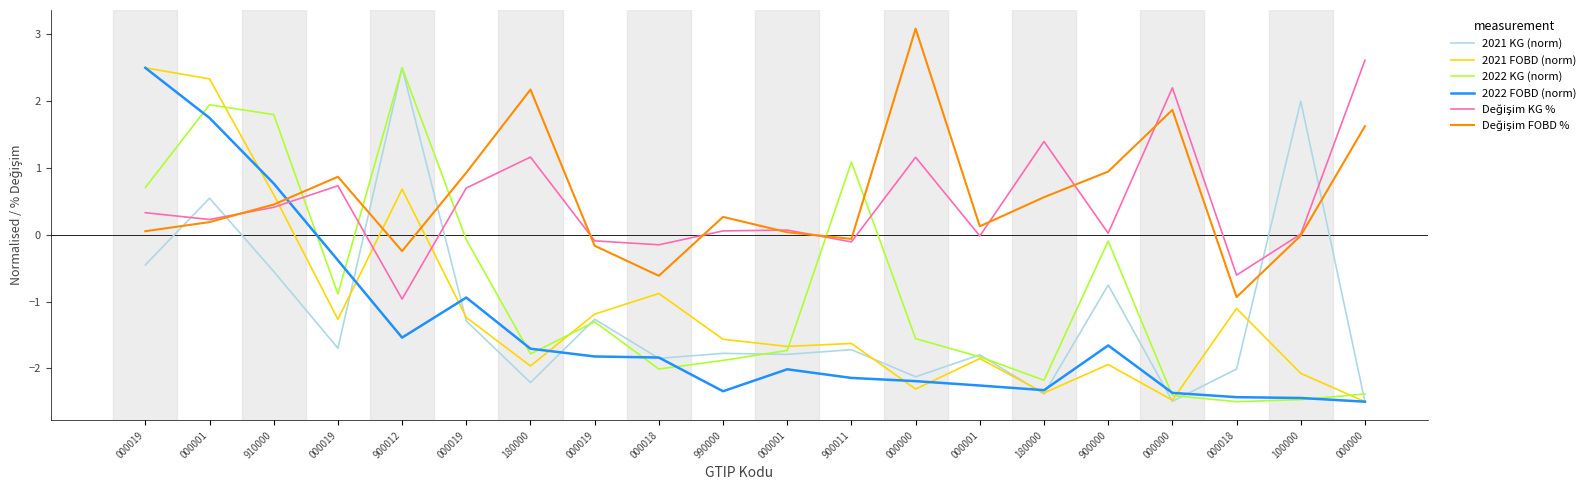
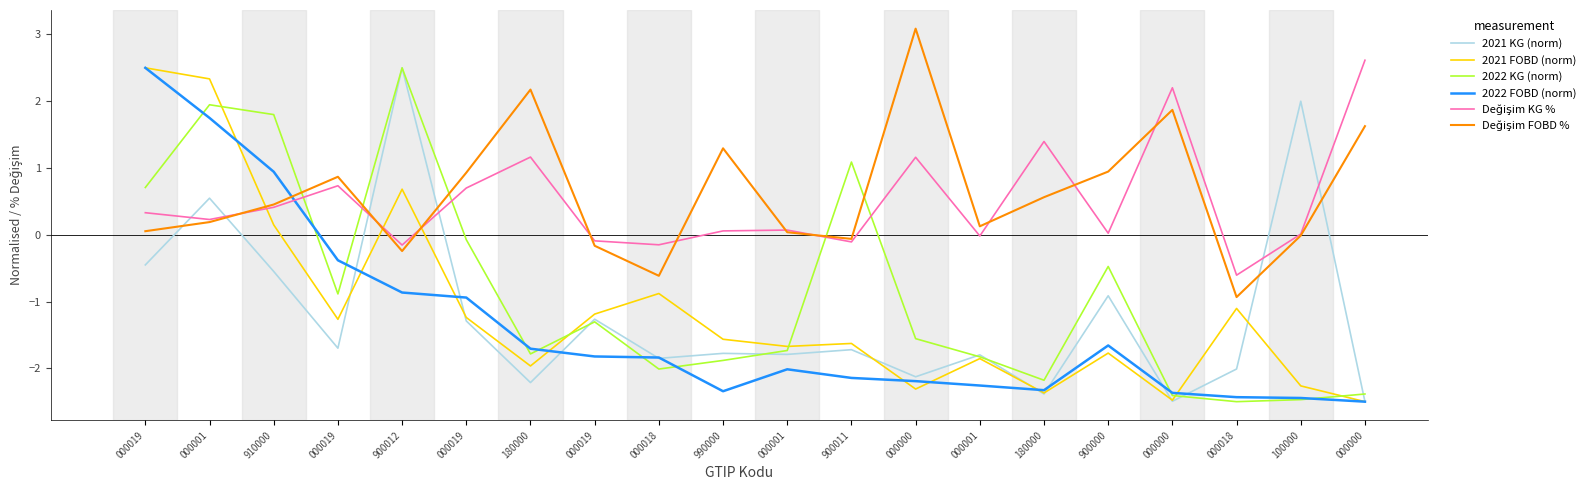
  {
    "2021 KG (norm)": {
      "910000": -0.5,
      "990000": -1.8,
      "900011": -1.7,
-     "900000": -0.8,
+     "900000": -0.9,
      "100000": 2.0
    },
    "2021 FOBD (norm)": {
-     "910000": 0.6,
+     "910000": 0.1,
      "900012": 0.7,
      "990000": -1.6,
      "900011": -1.6,
-     "900000": -1.9,
-     "100000": -2.1
+     "900000": -1.8,
+     "100000": -2.3
    },
    "2022 KG (norm)": {
      "910000": 1.8,
      "990000": -1.9,
      "900011": 1.1,
-     "900000": -0.1
+     "900000": -0.5
    },
    "2022 FOBD (norm)": {
-     "910000": 0.8,
-     "900012": -1.5,
+     "910000": 0.9,
+     "900012": -0.9,
      "990000": -2.3,
      "900011": -2.1,
      "900000": -1.7
    },
    "Değişim KG %": {
      "910000": 0.4,
-     "900012": -1.0,
+     "900012": -0.2,
      "990000": 0.1,
      "900011": -0.1,
      "900000": 0.0
    },
    "Değişim FOBD %": {
      "910000": 0.5,
      "900012": -0.2,
-     "990000": 0.3,
+     "990000": 1.3,
      "900011": -0.1,
      "900000": 0.9
    }
  }
